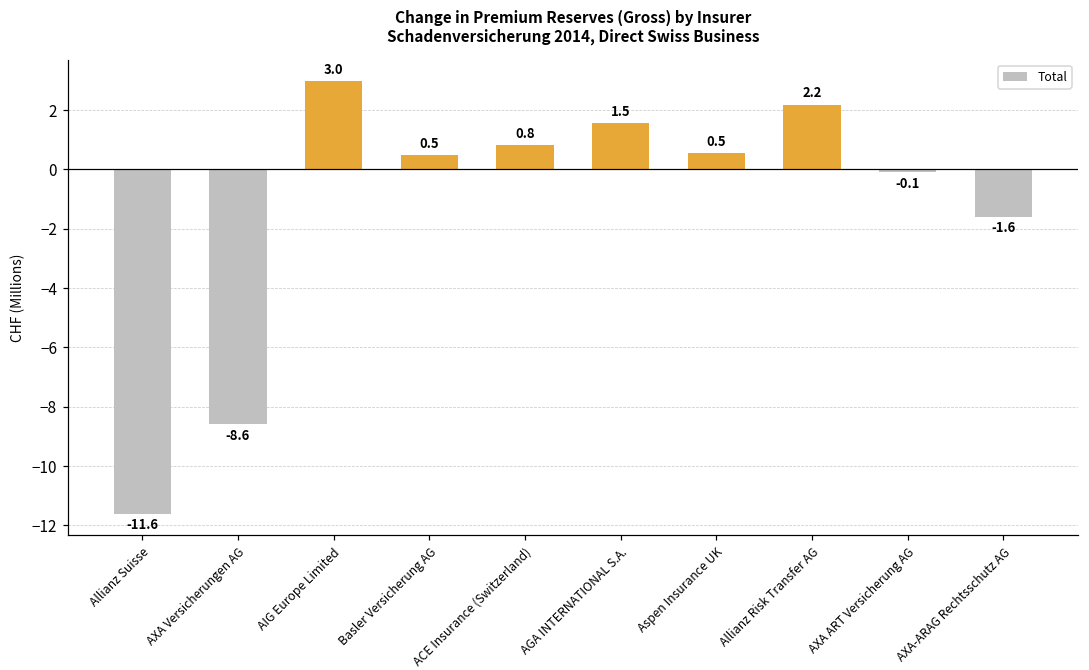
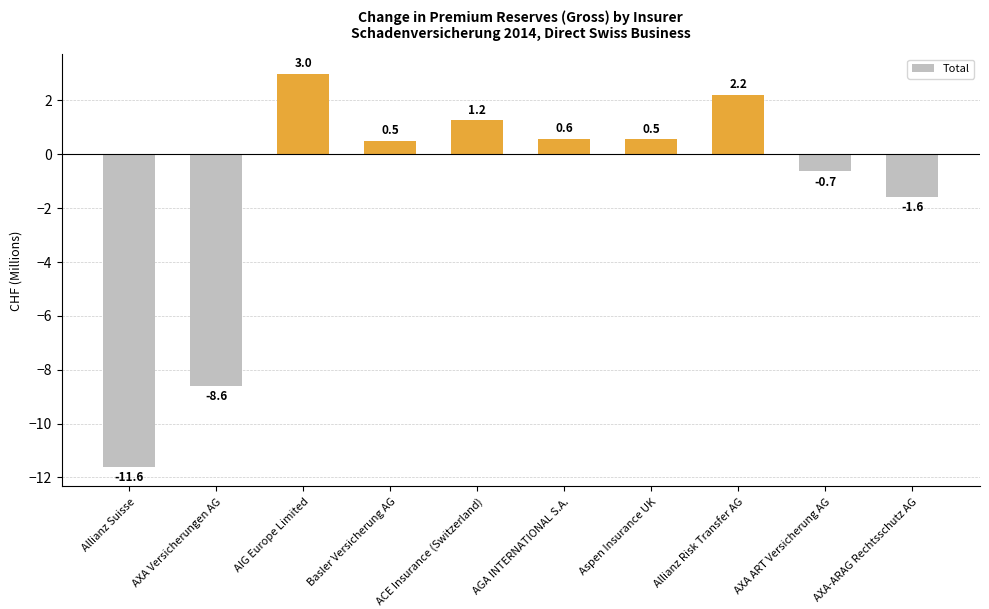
  {
    "Allianz Suisse": -11.6,
    "AXA Versicherungen AG": -8.6,
    "AIG Europe Limited": 3.0,
    "Basler Versicherung AG": 0.5,
-   "ACE Insurance (Switzerland)": 0.8,
-   "AGA INTERNATIONAL S.A.": 1.5,
+   "ACE Insurance (Switzerland)": 1.2,
+   "AGA INTERNATIONAL S.A.": 0.6,
    "Aspen Insurance UK": 0.5,
    "Allianz Risk Transfer AG": 2.2,
-   "AXA ART Versicherung AG": -0.1,
+   "AXA ART Versicherung AG": -0.7,
    "AXA-ARAG Rechtsschutz AG": -1.6
  }
